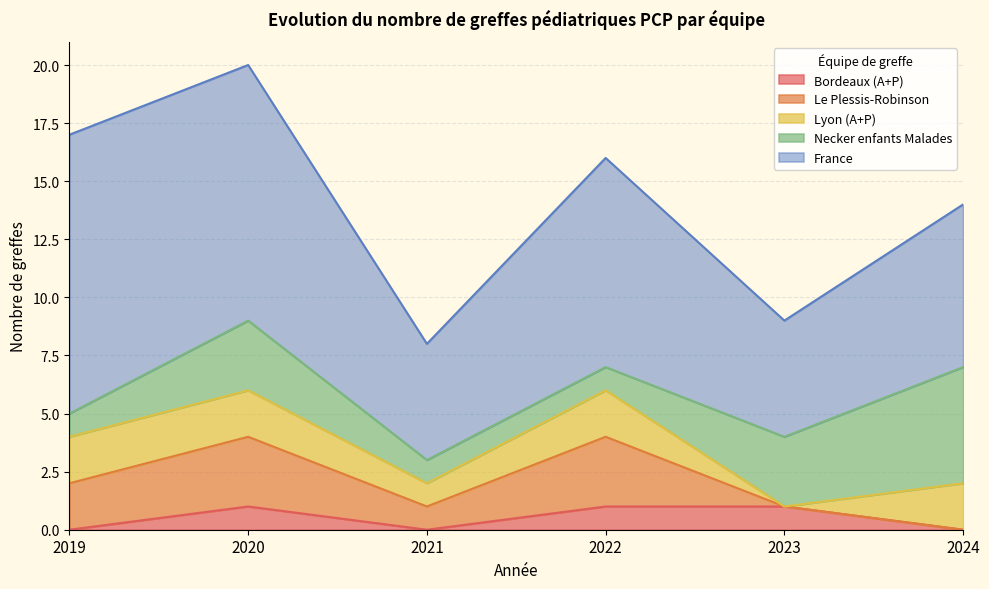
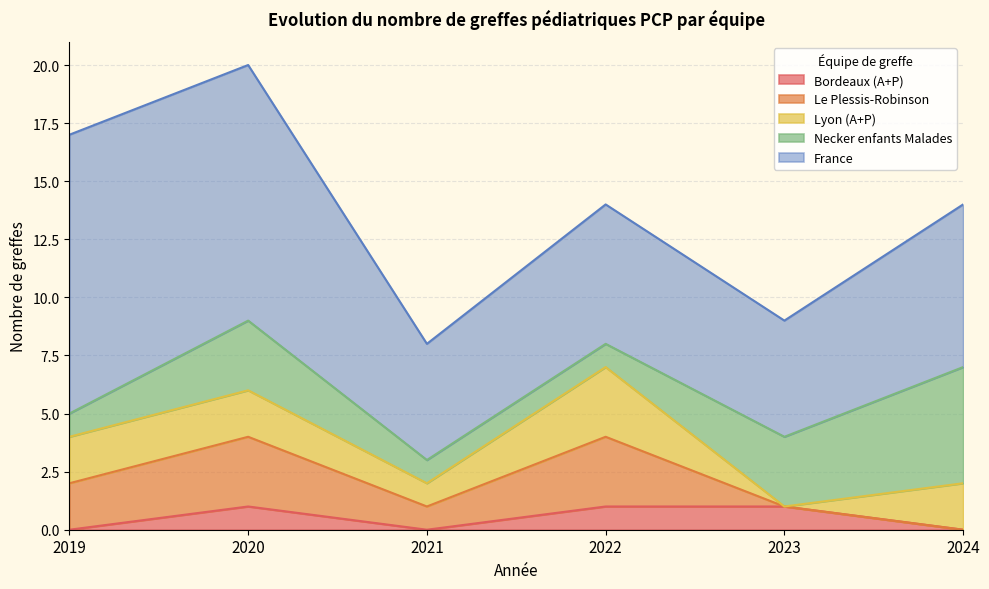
  {
    "Lyon (A+P)": {
      "2019": 2,
      "2020": 2,
      "2021": 1,
-     "2022": 2,
+     "2022": 3,
      "2024": 2
    },
    "Necker enfants Malades": {
      "2019": 1,
      "2020": 3,
      "2021": 1,
      "2022": 1,
      "2023": 3,
      "2024": 5
    },
    "France": {
      "2019": 12,
      "2020": 11,
      "2021": 5,
-     "2022": 9,
+     "2022": 6,
      "2023": 5,
      "2024": 7
    }
  }
